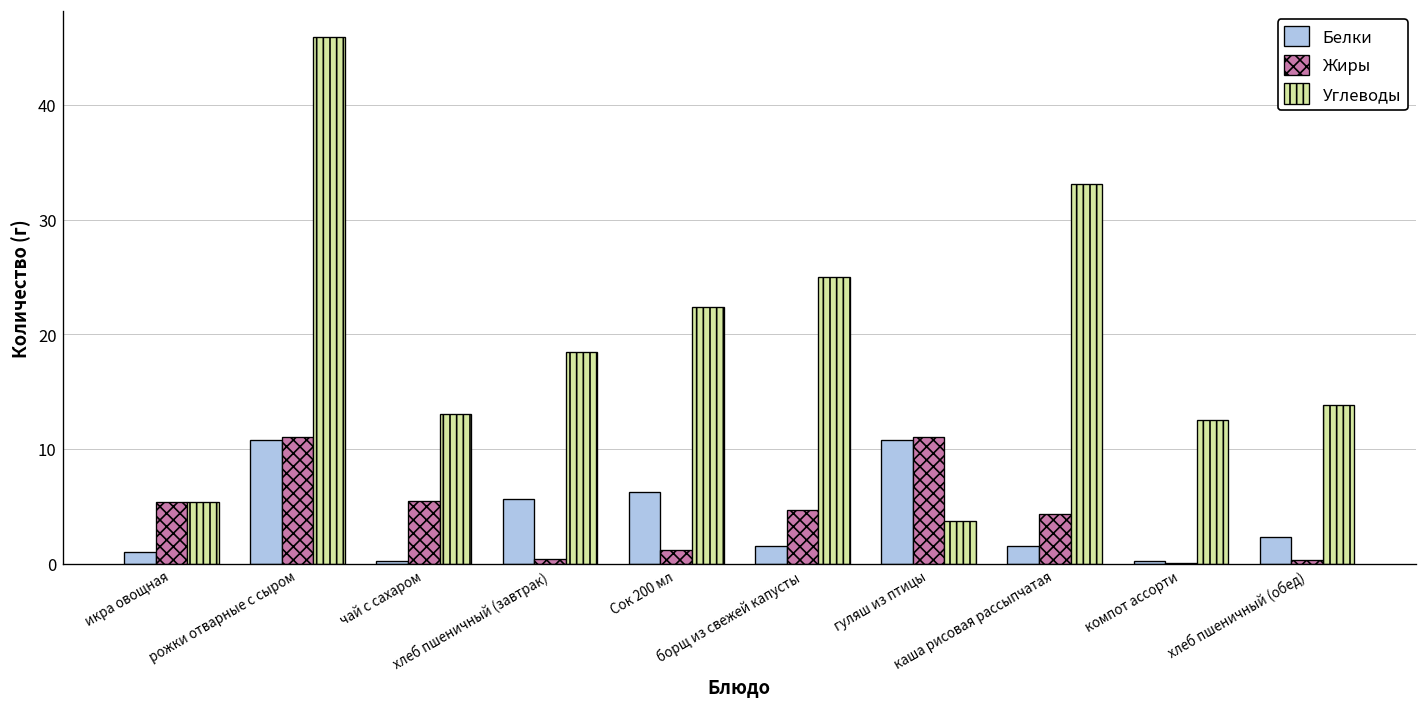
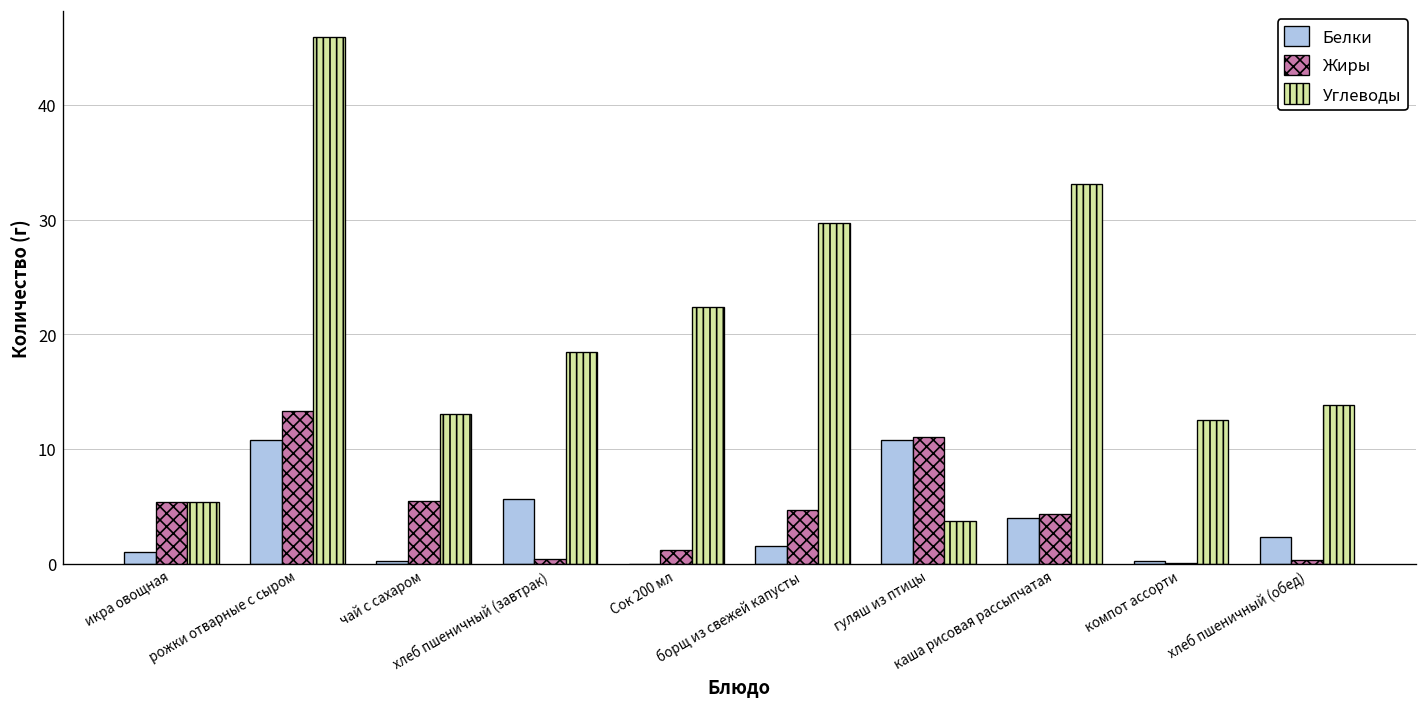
  {
    "Белки": {
      "икра овощная": 1,
      "рожки отварные с сыром": 11,
      "хлеб пшеничный (завтрак)": 6,
-     "Сок 200 мл": 6,
+     "Сок 200 мл": 0,
      "борщ из свежей капусты": 2,
      "гуляш из птицы": 11,
-     "каша рисовая рассыпчатая": 2,
+     "каша рисовая рассыпчатая": 4,
      "хлеб пшеничный (обед)": 2
    },
    "Жиры": {
      "икра овощная": 5,
-     "рожки отварные с сыром": 11,
+     "рожки отварные с сыром": 13,
      "чай с сахаром": 5,
      "хлеб пшеничный (завтрак)": 0,
      "Сок 200 мл": 1,
      "борщ из свежей капусты": 5,
      "гуляш из птицы": 11,
      "каша рисовая рассыпчатая": 4,
      "хлеб пшеничный (обед)": 0
    },
    "Углеводы": {
      "икра овощная": 5,
      "рожки отварные с сыром": 46,
      "чай с сахаром": 13,
      "хлеб пшеничный (завтрак)": 18,
      "Сок 200 мл": 22,
-     "борщ из свежей капусты": 25,
+     "борщ из свежей капусты": 30,
      "гуляш из птицы": 4,
      "каша рисовая рассыпчатая": 33,
      "компот ассорти": 13,
      "хлеб пшеничный (обед)": 14
    }
  }
